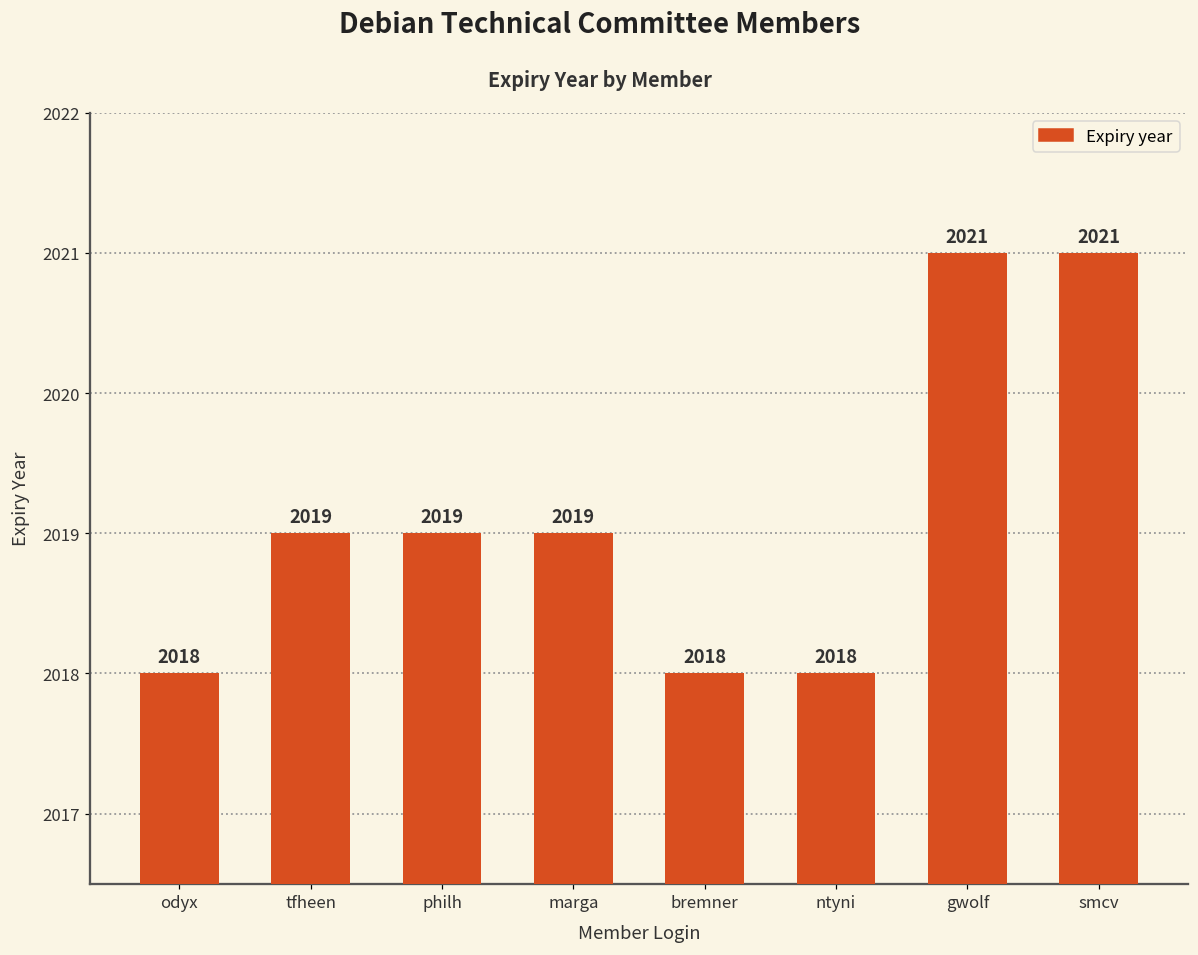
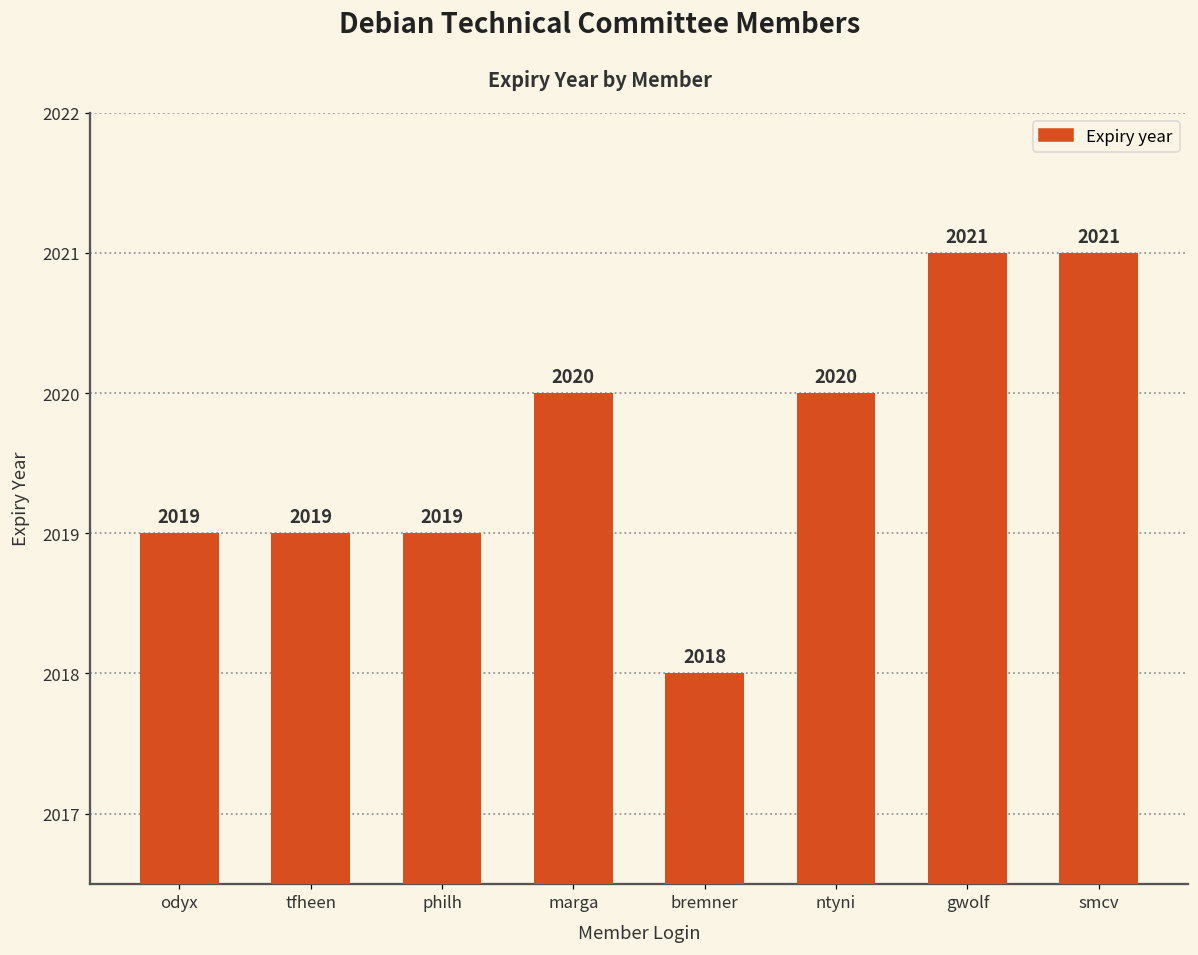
  {
-   "odyx": 2018,
+   "odyx": 2019,
    "tfheen": 2019,
    "philh": 2019,
-   "marga": 2019,
+   "marga": 2020,
    "bremner": 2018,
-   "ntyni": 2018,
+   "ntyni": 2020,
    "gwolf": 2021,
    "smcv": 2021
  }
